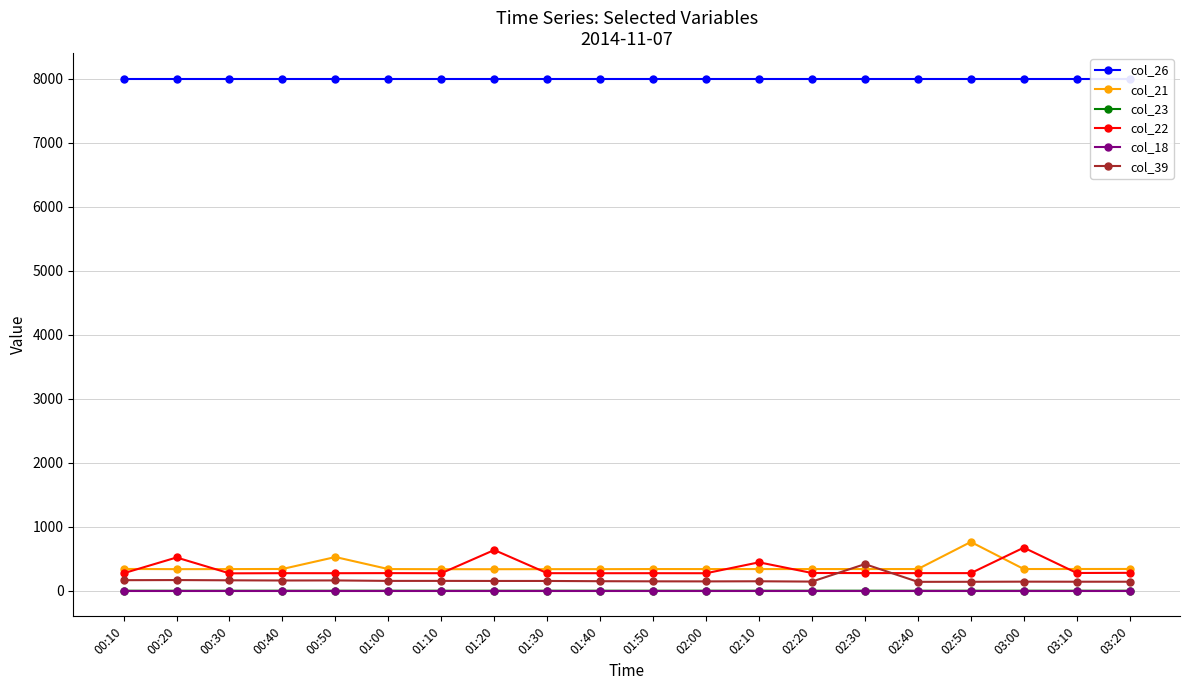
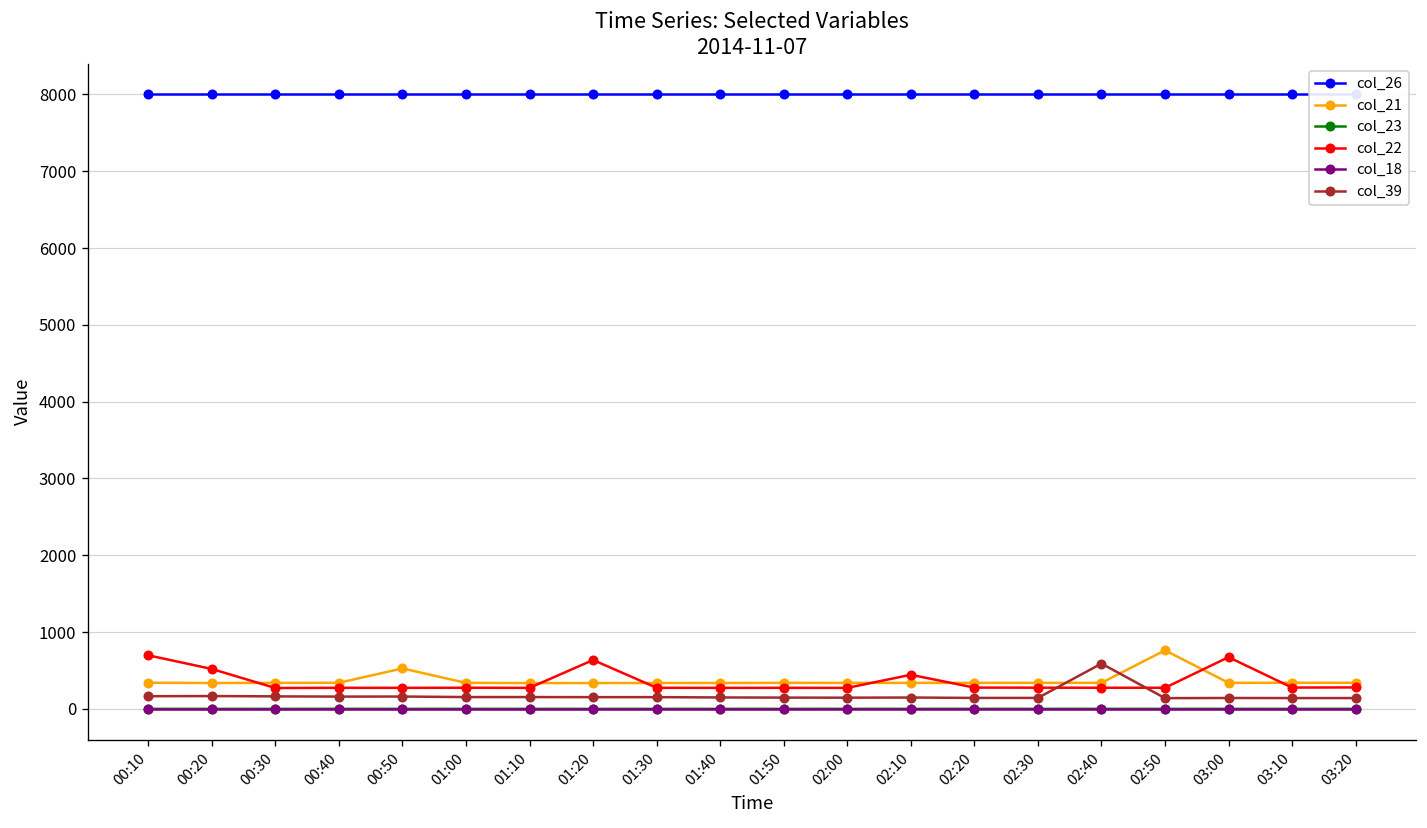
  {
    "col_26": {
      "00:10": 8000,
      "00:20": 8000,
      "00:30": 8000,
      "00:40": 8000,
      "00:50": 8000,
      "01:00": 8000,
      "01:10": 8000,
      "01:20": 8000,
      "01:30": 8000,
      "01:40": 8000,
      "01:50": 8000,
      "02:00": 8000,
      "02:10": 8000,
      "02:20": 8000,
      "02:30": 8000,
      "02:40": 8000,
      "02:50": 8000,
      "03:00": 8000,
      "03:10": 8000
    },
    "col_21": {
      "00:10": 300,
      "00:20": 300,
      "00:30": 300,
      "00:40": 300,
      "00:50": 500,
      "01:00": 300,
      "01:10": 300,
      "01:20": 300,
      "01:30": 300,
      "01:40": 300,
      "01:50": 300,
      "02:00": 300,
      "02:10": 300,
      "02:20": 300,
      "02:30": 300,
      "02:40": 300,
      "02:50": 800,
      "03:00": 300,
      "03:10": 300,
      "03:20": 300
    },
    "col_18": {
      "00:10": 0,
      "00:20": 0,
      "00:30": 0,
      "00:40": 0,
      "00:50": 0,
      "01:00": 0,
      "01:10": 0,
      "01:20": 0,
      "01:30": 0,
      "01:40": 0,
      "01:50": 0,
      "02:00": 0,
      "02:10": 0,
      "02:20": 0,
      "02:30": 0,
      "02:40": 0,
      "02:50": 0,
      "03:00": 0,
      "03:10": 0,
      "03:20": 0
    },
    "col_22": {
-     "00:10": 300,
+     "00:10": 700,
      "00:20": 500,
      "00:30": 300,
      "00:40": 300,
      "00:50": 300,
      "01:00": 300,
      "01:10": 300,
      "01:20": 600,
      "01:30": 300,
      "01:40": 300,
      "01:50": 300,
      "02:00": 300,
      "02:10": 400,
      "02:20": 300,
      "02:30": 300,
      "02:40": 300,
      "02:50": 300,
      "03:00": 700,
      "03:10": 300,
      "03:20": 300
    },
    "col_39": {
      "00:10": 200,
      "00:20": 200,
      "00:30": 200,
      "00:40": 200,
      "00:50": 200,
      "01:00": 200,
      "01:10": 200,
      "01:20": 200,
      "01:30": 200,
      "01:40": 100,
      "01:50": 100,
      "02:00": 100,
      "02:10": 100,
      "02:20": 100,
-     "02:30": 400,
-     "02:40": 100,
+     "02:30": 100,
+     "02:40": 600,
      "02:50": 100,
      "03:00": 100,
      "03:10": 100,
      "03:20": 100
    }
  }
